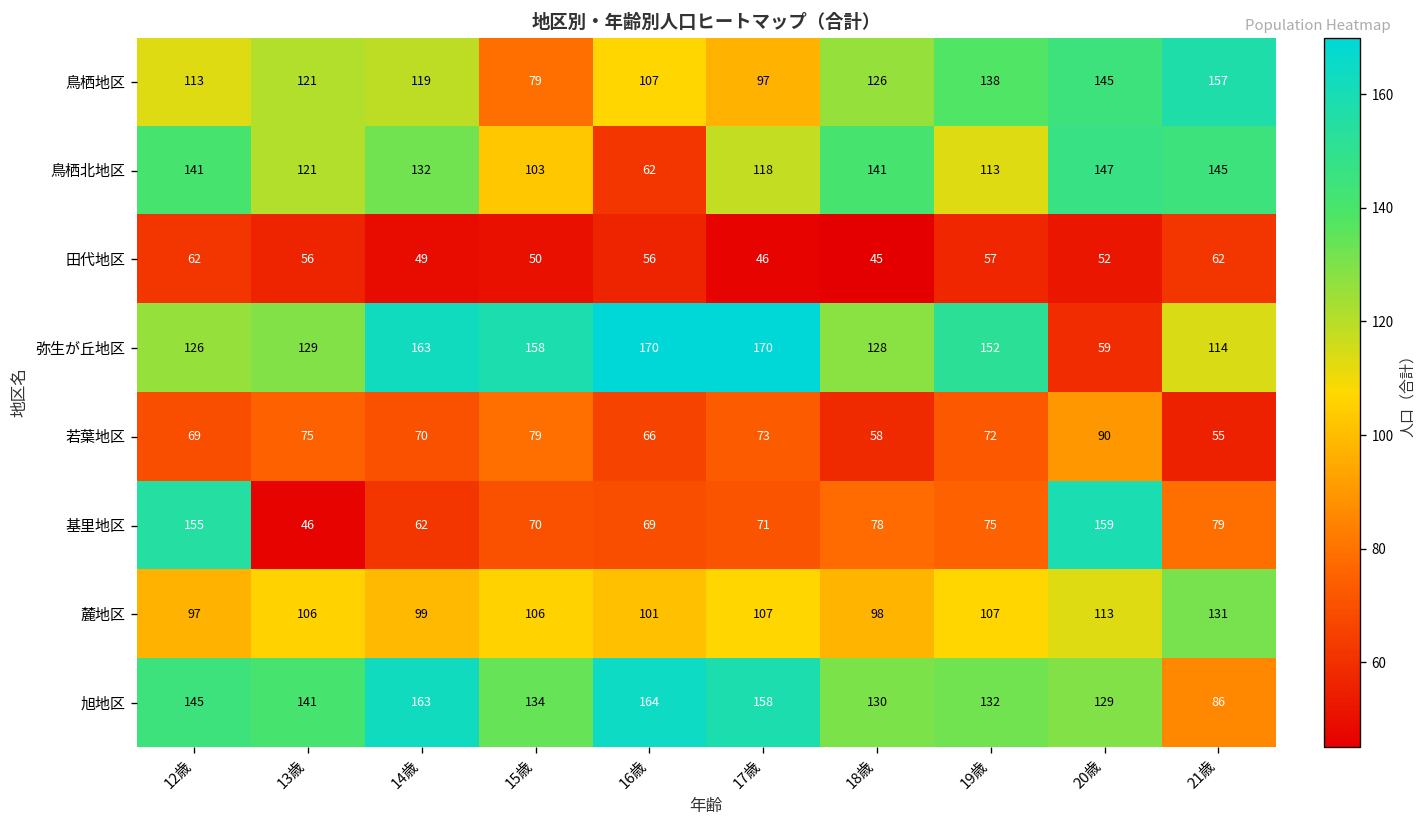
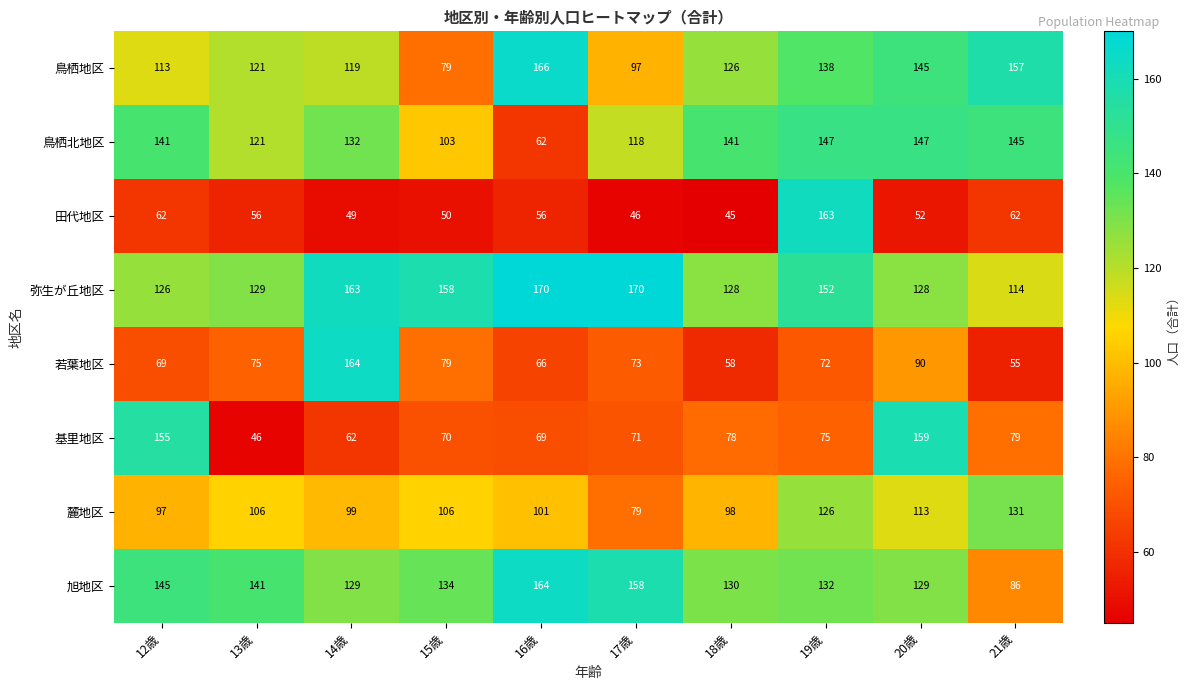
  {
    "鳥栖地区": {
      "12歳": 113,
      "13歳": 121,
      "14歳": 119,
      "15歳": 79,
-     "16歳": 107,
+     "16歳": 166,
      "17歳": 97,
      "18歳": 126,
      "19歳": 138,
      "20歳": 145,
      "21歳": 157
    },
    "鳥栖北地区": {
      "12歳": 141,
      "13歳": 121,
      "14歳": 132,
      "15歳": 103,
      "16歳": 62,
      "17歳": 118,
      "18歳": 141,
-     "19歳": 113,
+     "19歳": 147,
      "20歳": 147,
      "21歳": 145
    },
    "田代地区": {
      "12歳": 62,
      "13歳": 56,
      "14歳": 49,
      "15歳": 50,
      "16歳": 56,
      "17歳": 46,
      "18歳": 45,
-     "19歳": 57,
+     "19歳": 163,
      "20歳": 52,
      "21歳": 62
    },
    "弥生が丘地区": {
      "12歳": 126,
      "13歳": 129,
      "14歳": 163,
      "15歳": 158,
      "16歳": 170,
      "17歳": 170,
      "18歳": 128,
      "19歳": 152,
-     "20歳": 59,
+     "20歳": 128,
      "21歳": 114
    },
    "若葉地区": {
      "12歳": 69,
      "13歳": 75,
-     "14歳": 70,
+     "14歳": 164,
      "15歳": 79,
      "16歳": 66,
      "17歳": 73,
      "18歳": 58,
      "19歳": 72,
      "20歳": 90,
      "21歳": 55
    },
    "基里地区": {
      "12歳": 155,
      "13歳": 46,
      "14歳": 62,
      "15歳": 70,
      "16歳": 69,
      "17歳": 71,
      "18歳": 78,
      "19歳": 75,
      "20歳": 159,
      "21歳": 79
    },
    "麓地区": {
      "12歳": 97,
      "13歳": 106,
      "14歳": 99,
      "15歳": 106,
      "16歳": 101,
-     "17歳": 107,
+     "17歳": 79,
      "18歳": 98,
-     "19歳": 107,
+     "19歳": 126,
      "20歳": 113,
      "21歳": 131
    },
    "旭地区": {
      "12歳": 145,
      "13歳": 141,
-     "14歳": 163,
+     "14歳": 129,
      "15歳": 134,
      "16歳": 164,
      "17歳": 158,
      "18歳": 130,
      "19歳": 132,
      "20歳": 129,
      "21歳": 86
    }
  }
